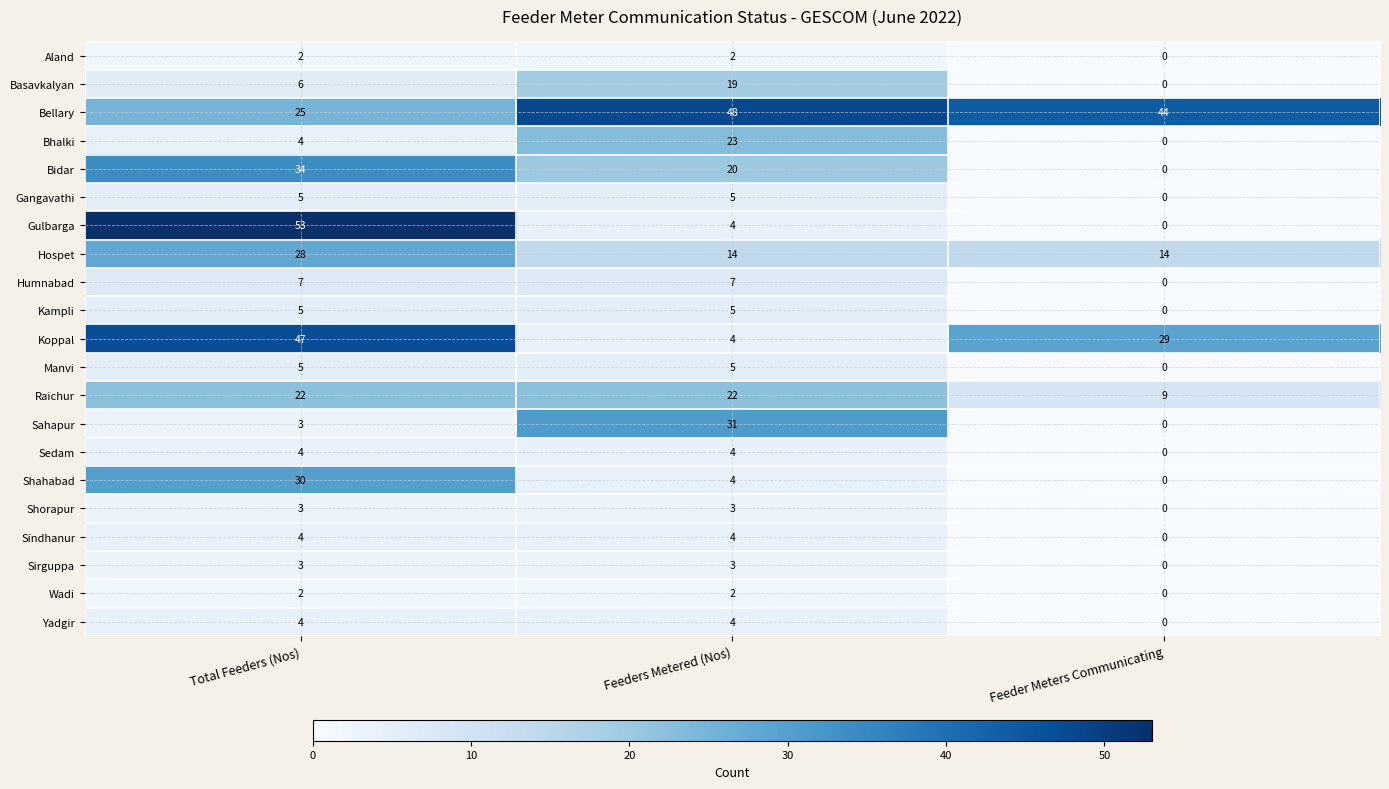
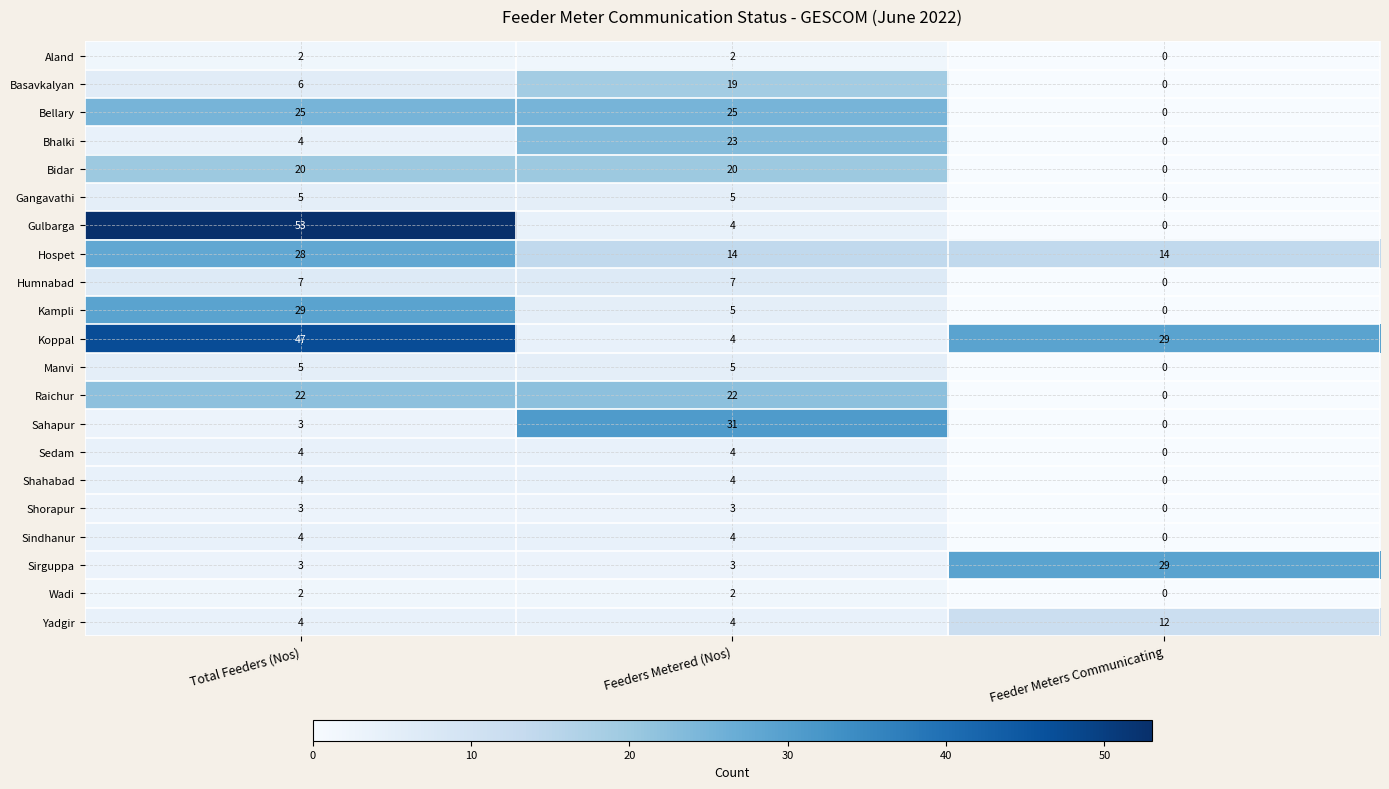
  {
    "Aland": {
      "Total Feeders (Nos)": 2,
      "Feeders Metered (Nos)": 2,
      "Feeder Meters Communicating": 0
    },
    "Basavkalyan": {
      "Total Feeders (Nos)": 6,
      "Feeders Metered (Nos)": 19,
      "Feeder Meters Communicating": 0
    },
    "Bellary": {
      "Total Feeders (Nos)": 25,
-     "Feeders Metered (Nos)": 48,
-     "Feeder Meters Communicating": 44
+     "Feeders Metered (Nos)": 25,
+     "Feeder Meters Communicating": 0
    },
    "Bhalki": {
      "Total Feeders (Nos)": 4,
      "Feeders Metered (Nos)": 23,
      "Feeder Meters Communicating": 0
    },
    "Bidar": {
-     "Total Feeders (Nos)": 34,
+     "Total Feeders (Nos)": 20,
      "Feeders Metered (Nos)": 20,
      "Feeder Meters Communicating": 0
    },
    "Gangavathi": {
      "Total Feeders (Nos)": 5,
      "Feeders Metered (Nos)": 5,
      "Feeder Meters Communicating": 0
    },
    "Gulbarga": {
      "Total Feeders (Nos)": 53,
      "Feeders Metered (Nos)": 4,
      "Feeder Meters Communicating": 0
    },
    "Hospet": {
      "Total Feeders (Nos)": 28,
      "Feeders Metered (Nos)": 14,
      "Feeder Meters Communicating": 14
    },
    "Humnabad": {
      "Total Feeders (Nos)": 7,
      "Feeders Metered (Nos)": 7,
      "Feeder Meters Communicating": 0
    },
    "Kampli": {
-     "Total Feeders (Nos)": 5,
+     "Total Feeders (Nos)": 29,
      "Feeders Metered (Nos)": 5,
      "Feeder Meters Communicating": 0
    },
    "Koppal": {
      "Total Feeders (Nos)": 47,
      "Feeders Metered (Nos)": 4,
      "Feeder Meters Communicating": 29
    },
    "Manvi": {
      "Total Feeders (Nos)": 5,
      "Feeders Metered (Nos)": 5,
      "Feeder Meters Communicating": 0
    },
    "Raichur": {
      "Total Feeders (Nos)": 22,
      "Feeders Metered (Nos)": 22,
-     "Feeder Meters Communicating": 9
+     "Feeder Meters Communicating": 0
    },
    "Sahapur": {
      "Total Feeders (Nos)": 3,
      "Feeders Metered (Nos)": 31,
      "Feeder Meters Communicating": 0
    },
    "Sedam": {
      "Total Feeders (Nos)": 4,
      "Feeders Metered (Nos)": 4,
      "Feeder Meters Communicating": 0
    },
    "Shahabad": {
-     "Total Feeders (Nos)": 30,
+     "Total Feeders (Nos)": 4,
      "Feeders Metered (Nos)": 4,
      "Feeder Meters Communicating": 0
    },
    "Shorapur": {
      "Total Feeders (Nos)": 3,
      "Feeders Metered (Nos)": 3,
      "Feeder Meters Communicating": 0
    },
    "Sindhanur": {
      "Total Feeders (Nos)": 4,
      "Feeders Metered (Nos)": 4,
      "Feeder Meters Communicating": 0
    },
    "Sirguppa": {
      "Total Feeders (Nos)": 3,
      "Feeders Metered (Nos)": 3,
-     "Feeder Meters Communicating": 0
+     "Feeder Meters Communicating": 29
    },
    "Wadi": {
      "Total Feeders (Nos)": 2,
      "Feeders Metered (Nos)": 2,
      "Feeder Meters Communicating": 0
    },
    "Yadgir": {
      "Total Feeders (Nos)": 4,
      "Feeders Metered (Nos)": 4,
-     "Feeder Meters Communicating": 0
+     "Feeder Meters Communicating": 12
    }
  }
